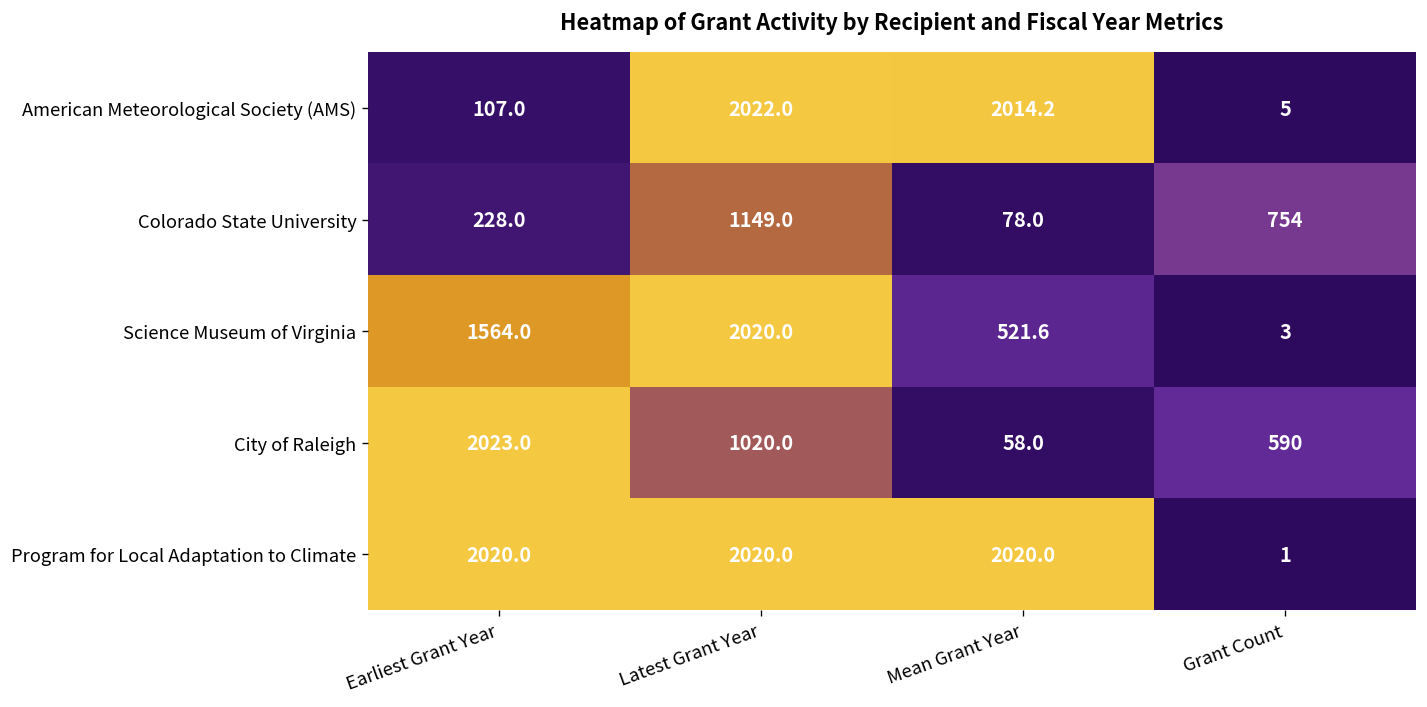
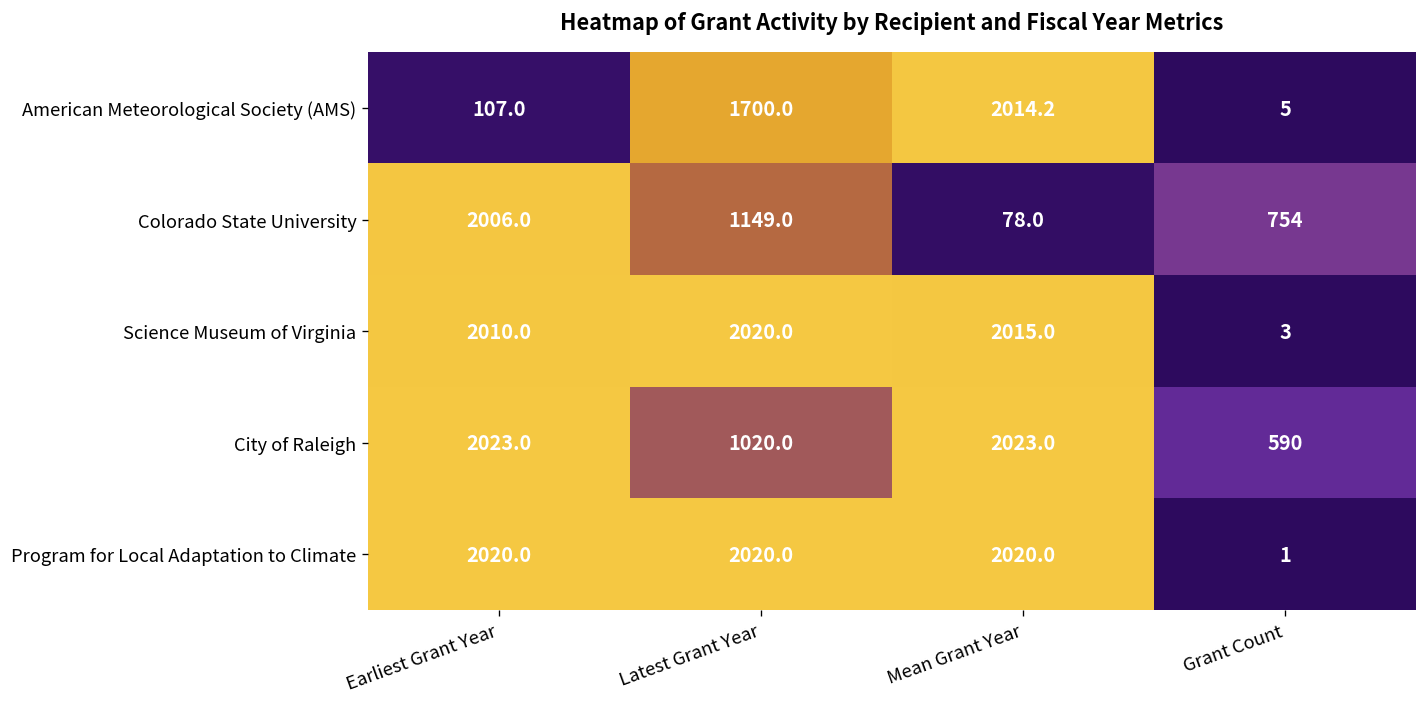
  {
    "American Meteorological Society (AMS)": {
      "Earliest Grant Year": 107.0,
-     "Latest Grant Year": 2022.0,
+     "Latest Grant Year": 1700.0,
      "Mean Grant Year": 2014.2,
      "Grant Count": 5
    },
    "Colorado State University": {
-     "Earliest Grant Year": 228.0,
+     "Earliest Grant Year": 2006.0,
      "Latest Grant Year": 1149.0,
      "Mean Grant Year": 78.0,
      "Grant Count": 754
    },
    "Science Museum of Virginia": {
-     "Earliest Grant Year": 1564.0,
+     "Earliest Grant Year": 2010.0,
      "Latest Grant Year": 2020.0,
-     "Mean Grant Year": 521.6,
+     "Mean Grant Year": 2015.0,
      "Grant Count": 3
    },
    "City of Raleigh": {
      "Earliest Grant Year": 2023.0,
      "Latest Grant Year": 1020.0,
-     "Mean Grant Year": 58.0,
+     "Mean Grant Year": 2023.0,
      "Grant Count": 590
    },
    "Program for Local Adaptation to Climate": {
      "Earliest Grant Year": 2020.0,
      "Latest Grant Year": 2020.0,
      "Mean Grant Year": 2020.0,
      "Grant Count": 1
    }
  }
